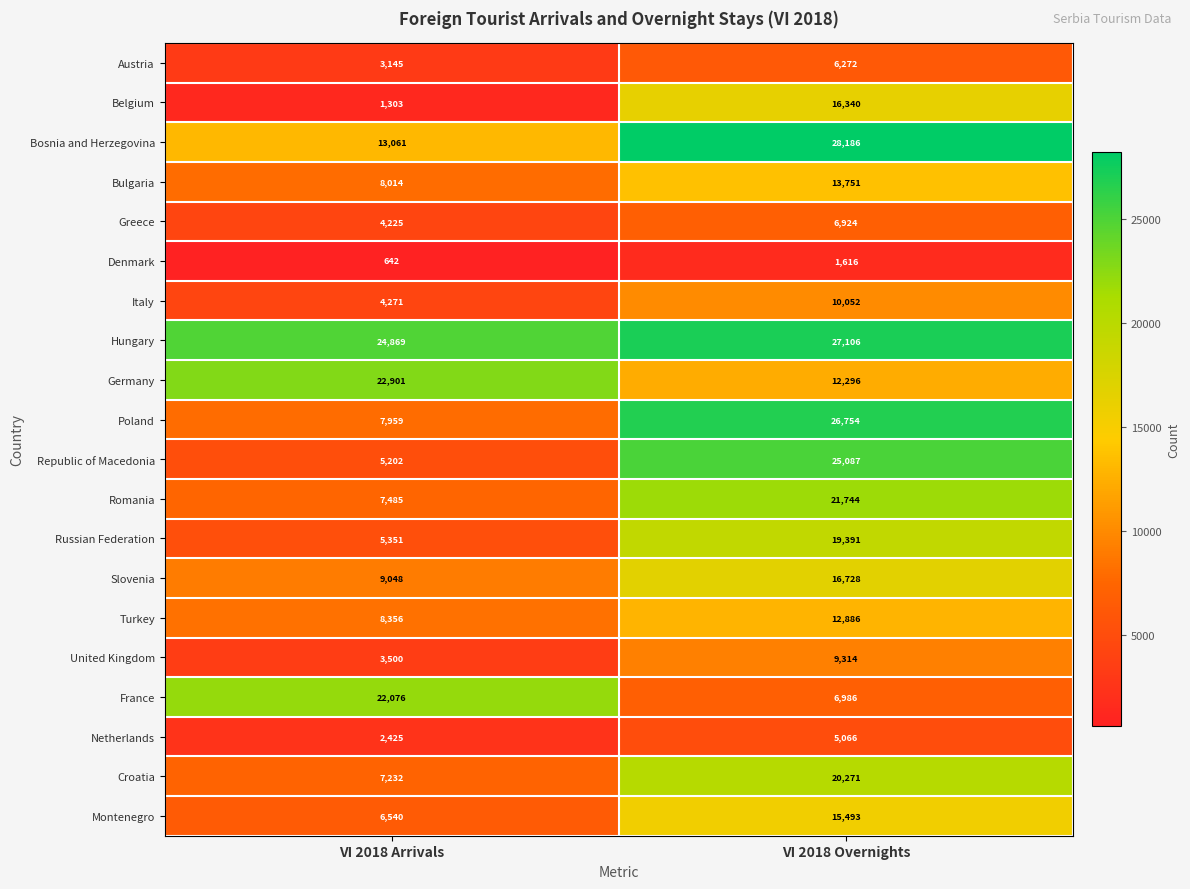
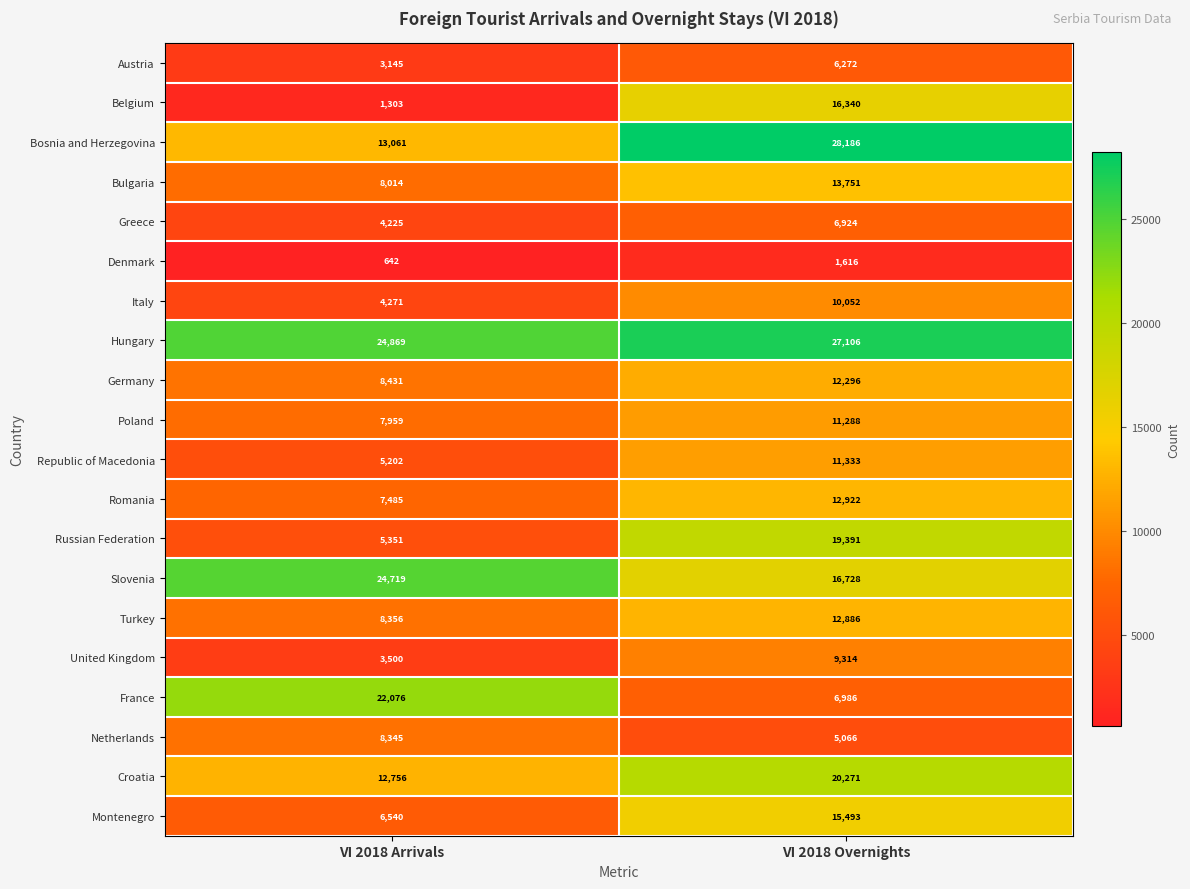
  {
    "Austria": {
      "VI 2018 Arrivals": "3,145",
      "VI 2018 Overnights": "6,272"
    },
    "Belgium": {
      "VI 2018 Arrivals": "1,303",
      "VI 2018 Overnights": "16,340"
    },
    "Bosnia and Herzegovina": {
      "VI 2018 Arrivals": "13,061",
      "VI 2018 Overnights": "28,186"
    },
    "Bulgaria": {
      "VI 2018 Arrivals": "8,014",
      "VI 2018 Overnights": "13,751"
    },
    "Greece": {
      "VI 2018 Arrivals": "4,225",
      "VI 2018 Overnights": "6,924"
    },
    "Denmark": {
      "VI 2018 Arrivals": "642",
      "VI 2018 Overnights": "1,616"
    },
    "Italy": {
      "VI 2018 Arrivals": "4,271",
      "VI 2018 Overnights": "10,052"
    },
    "Hungary": {
      "VI 2018 Arrivals": "24,869",
      "VI 2018 Overnights": "27,106"
    },
    "Germany": {
-     "VI 2018 Arrivals": "22,901",
+     "VI 2018 Arrivals": "8,431",
      "VI 2018 Overnights": "12,296"
    },
    "Poland": {
      "VI 2018 Arrivals": "7,959",
-     "VI 2018 Overnights": "26,754"
+     "VI 2018 Overnights": "11,288"
    },
    "Republic of Macedonia": {
      "VI 2018 Arrivals": "5,202",
-     "VI 2018 Overnights": "25,087"
+     "VI 2018 Overnights": "11,333"
    },
    "Romania": {
      "VI 2018 Arrivals": "7,485",
-     "VI 2018 Overnights": "21,744"
+     "VI 2018 Overnights": "12,922"
    },
    "Russian Federation": {
      "VI 2018 Arrivals": "5,351",
      "VI 2018 Overnights": "19,391"
    },
    "Slovenia": {
-     "VI 2018 Arrivals": "9,048",
+     "VI 2018 Arrivals": "24,719",
      "VI 2018 Overnights": "16,728"
    },
    "Turkey": {
      "VI 2018 Arrivals": "8,356",
      "VI 2018 Overnights": "12,886"
    },
    "United Kingdom": {
      "VI 2018 Arrivals": "3,500",
      "VI 2018 Overnights": "9,314"
    },
    "France": {
      "VI 2018 Arrivals": "22,076",
      "VI 2018 Overnights": "6,986"
    },
    "Netherlands": {
-     "VI 2018 Arrivals": "2,425",
+     "VI 2018 Arrivals": "8,345",
      "VI 2018 Overnights": "5,066"
    },
    "Croatia": {
-     "VI 2018 Arrivals": "7,232",
+     "VI 2018 Arrivals": "12,756",
      "VI 2018 Overnights": "20,271"
    },
    "Montenegro": {
      "VI 2018 Arrivals": "6,540",
      "VI 2018 Overnights": "15,493"
    }
  }
